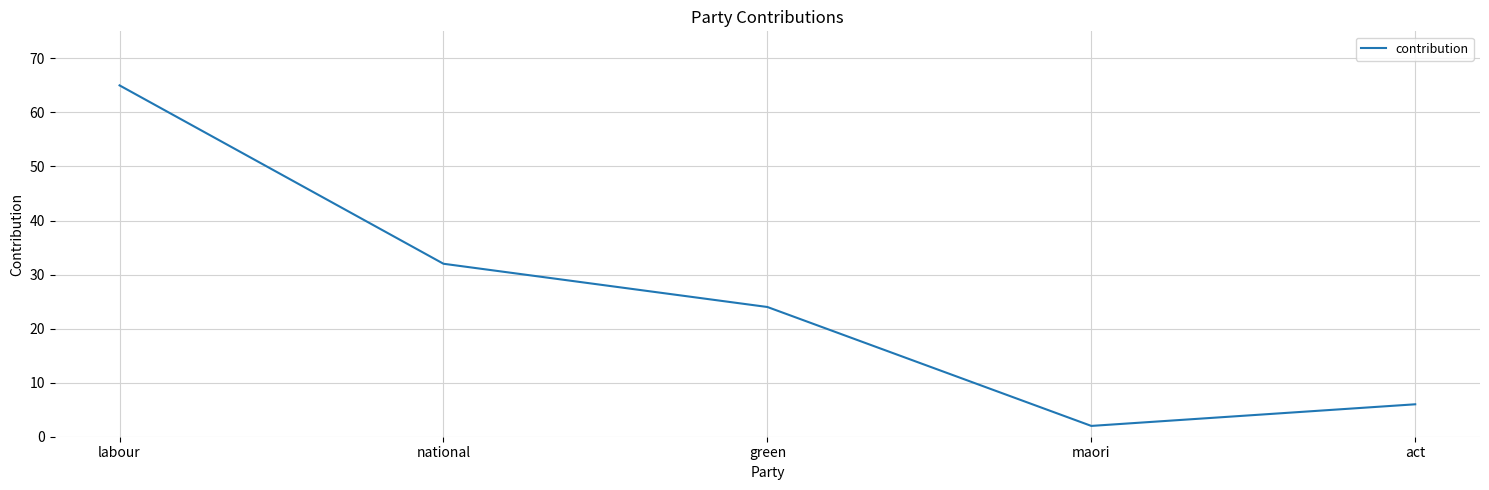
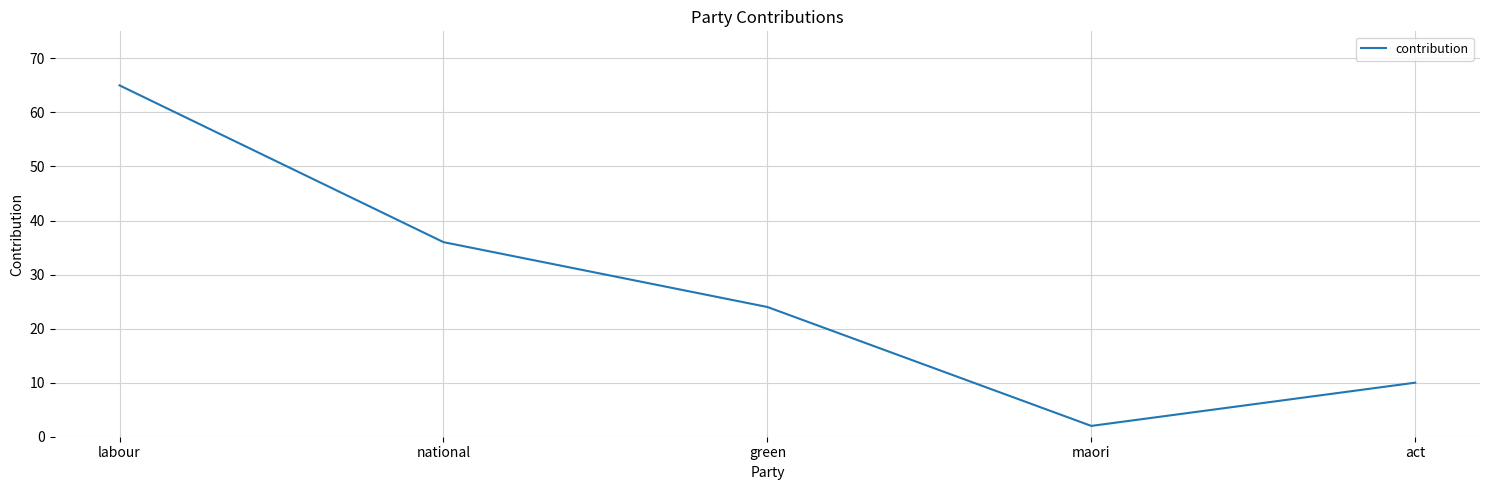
  {
    "labour": 65,
-   "national": 32,
+   "national": 36,
    "green": 24,
    "maori": 2,
-   "act": 6
+   "act": 10
  }
